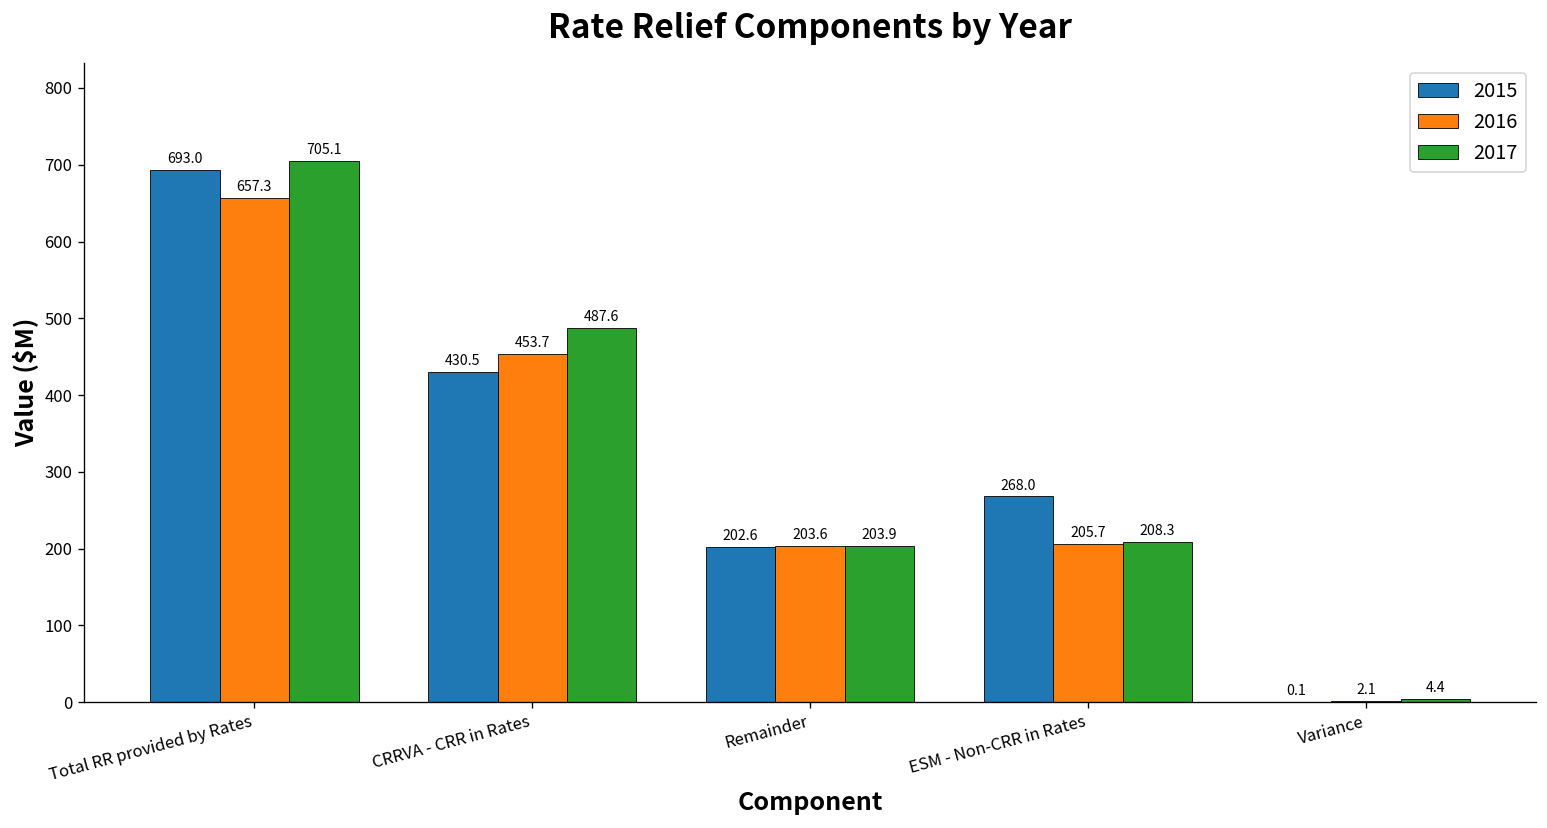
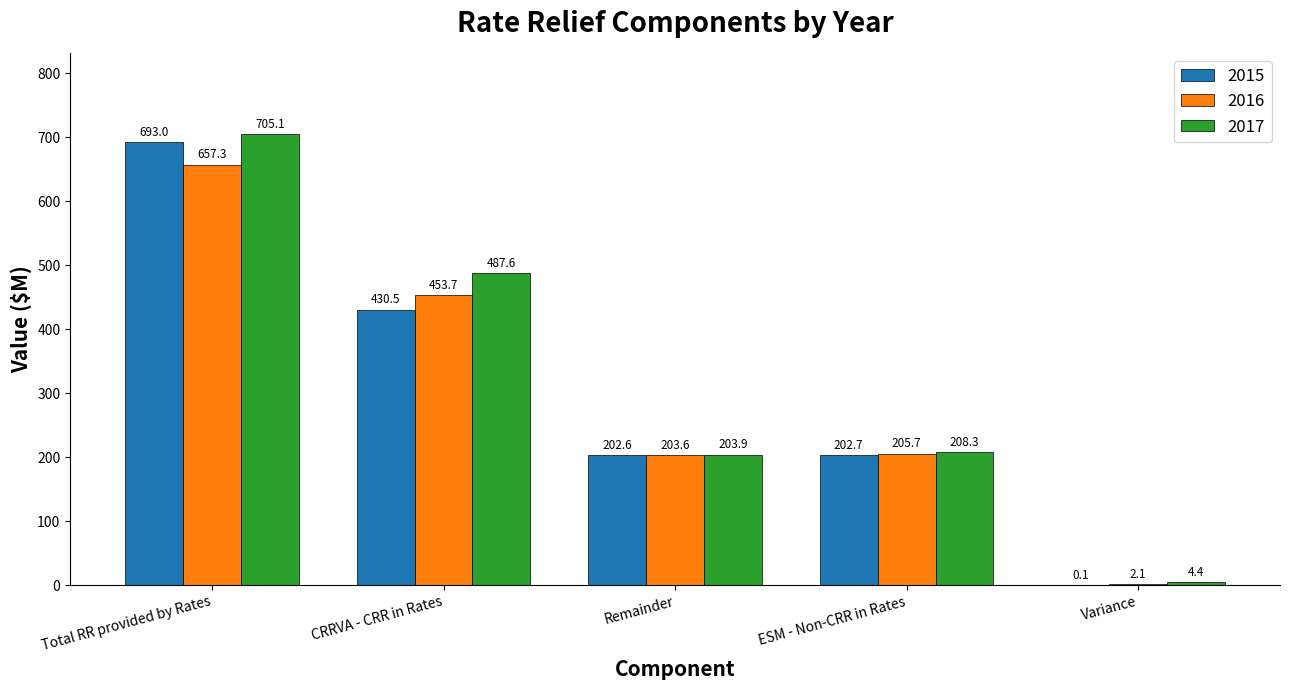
  {
    "2015": {
      "Total RR provided by Rates": 693.0,
      "CRRVA - CRR in Rates": 430.5,
      "Remainder": 202.6,
-     "ESM - Non-CRR in Rates": 268.0,
+     "ESM - Non-CRR in Rates": 202.7,
      "Variance": 0.1
    },
    "2016": {
      "Total RR provided by Rates": 657.3,
      "CRRVA - CRR in Rates": 453.7,
      "Remainder": 203.6,
      "ESM - Non-CRR in Rates": 205.7,
      "Variance": 2.1
    },
    "2017": {
      "Total RR provided by Rates": 705.1,
      "CRRVA - CRR in Rates": 487.6,
      "Remainder": 203.9,
      "ESM - Non-CRR in Rates": 208.3,
      "Variance": 4.4
    }
  }
